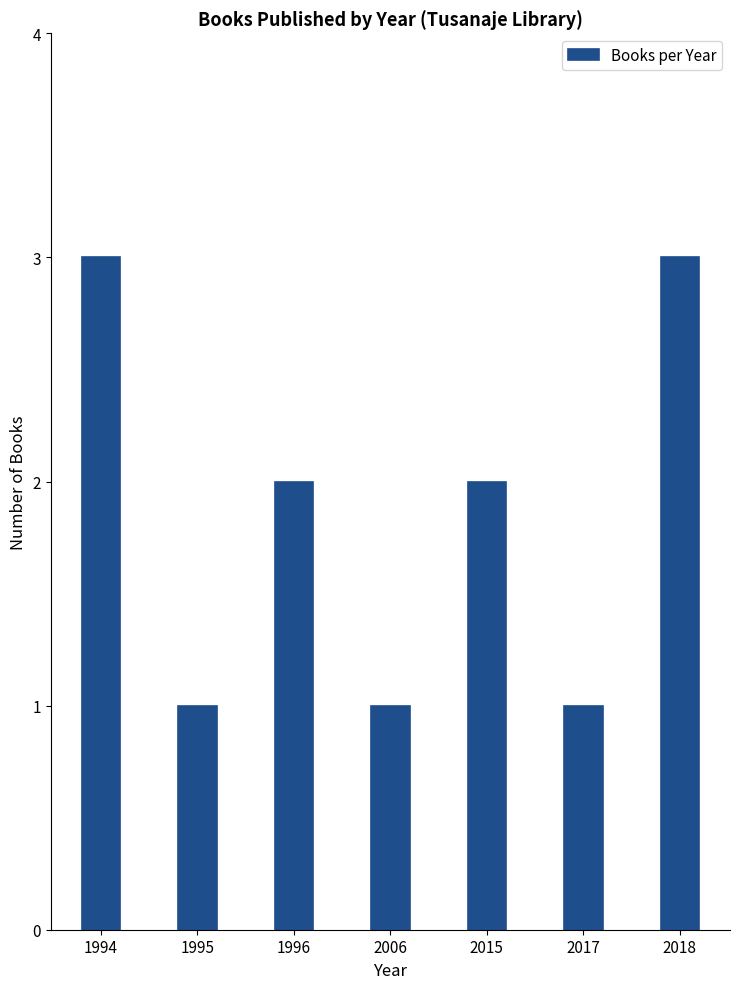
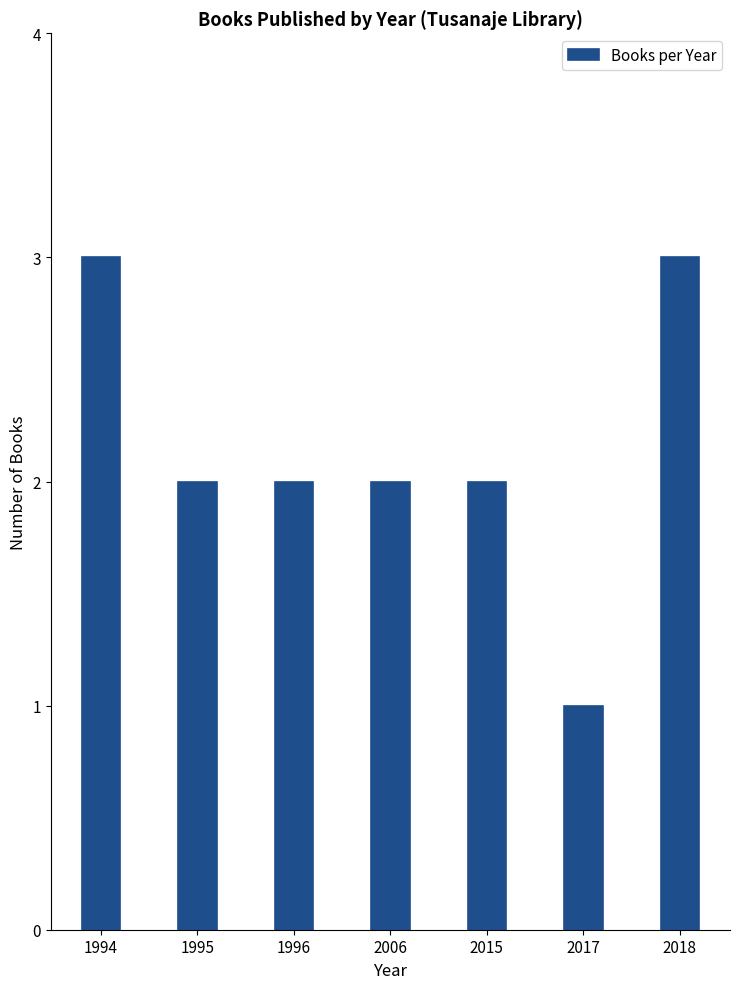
  {
    "1994": 3,
-   "1995": 1,
+   "1995": 2,
    "1996": 2,
-   "2006": 1,
+   "2006": 2,
    "2015": 2,
    "2017": 1,
    "2018": 3
  }
